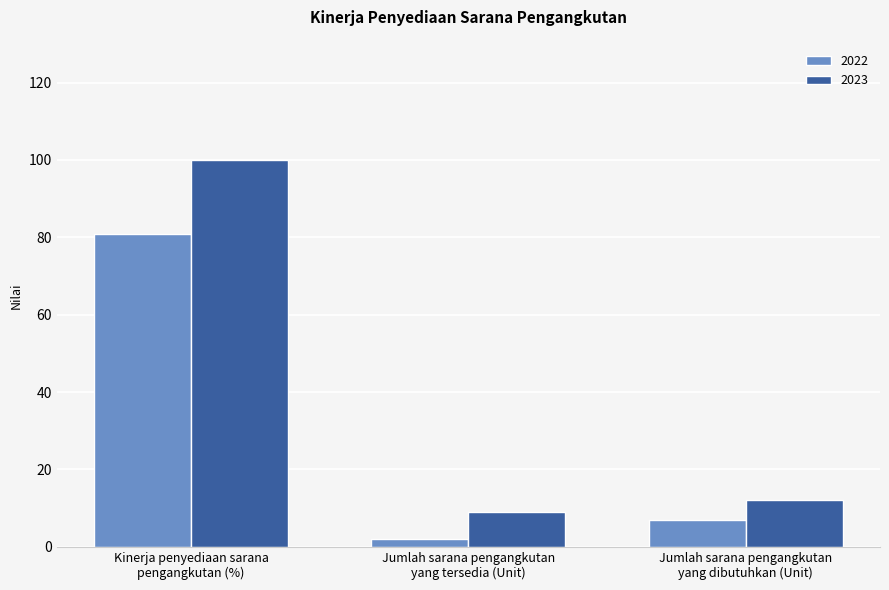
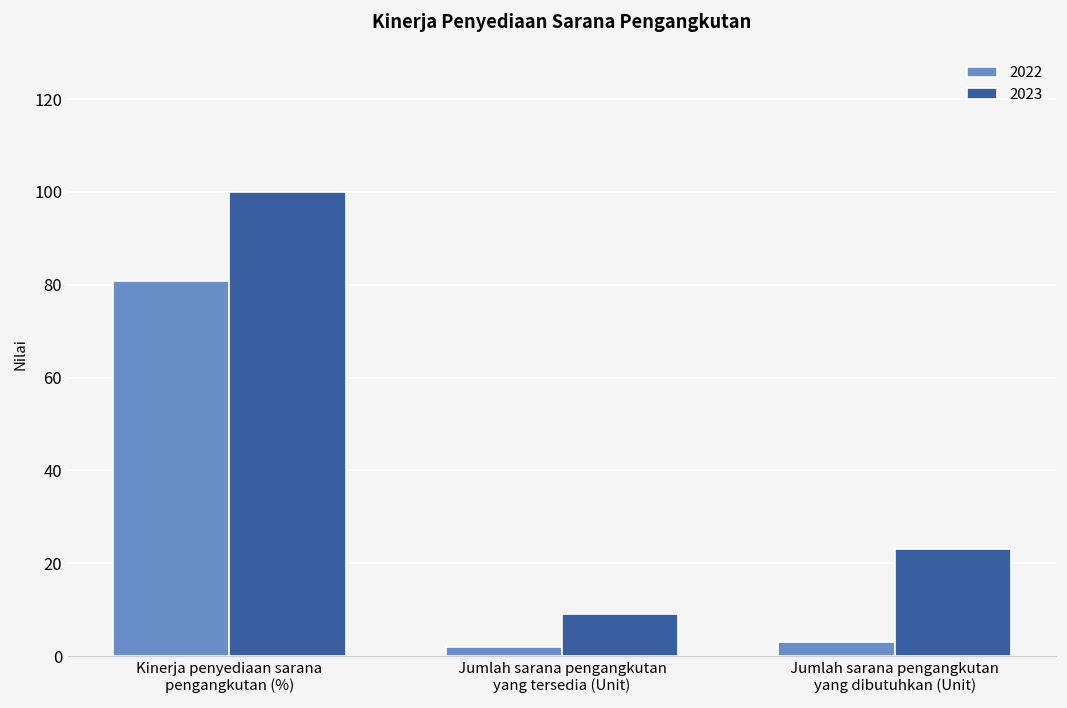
  {
    "2022": {
      "Kinerja penyediaan sarana pengangkutan (%)": 81,
      "Jumlah sarana pengangkutan yang tersedia (Unit)": 2,
-     "Jumlah sarana pengangkutan yang dibutuhkan (Unit)": 7
+     "Jumlah sarana pengangkutan yang dibutuhkan (Unit)": 3
    },
    "2023": {
      "Kinerja penyediaan sarana pengangkutan (%)": 100,
      "Jumlah sarana pengangkutan yang tersedia (Unit)": 9,
-     "Jumlah sarana pengangkutan yang dibutuhkan (Unit)": 12
+     "Jumlah sarana pengangkutan yang dibutuhkan (Unit)": 23
    }
  }
